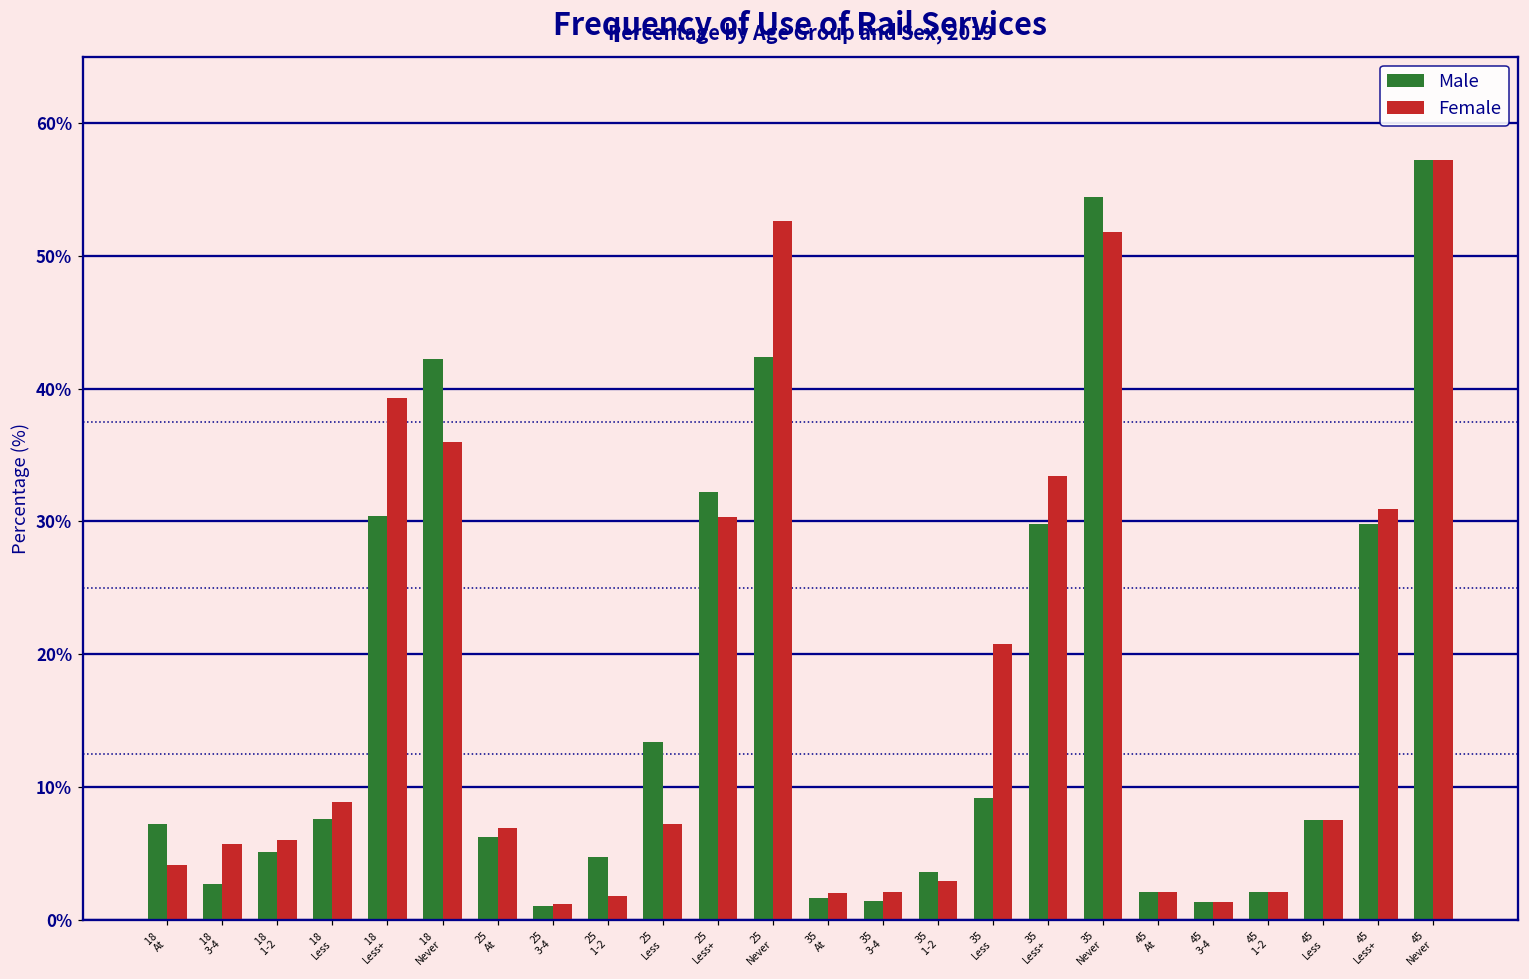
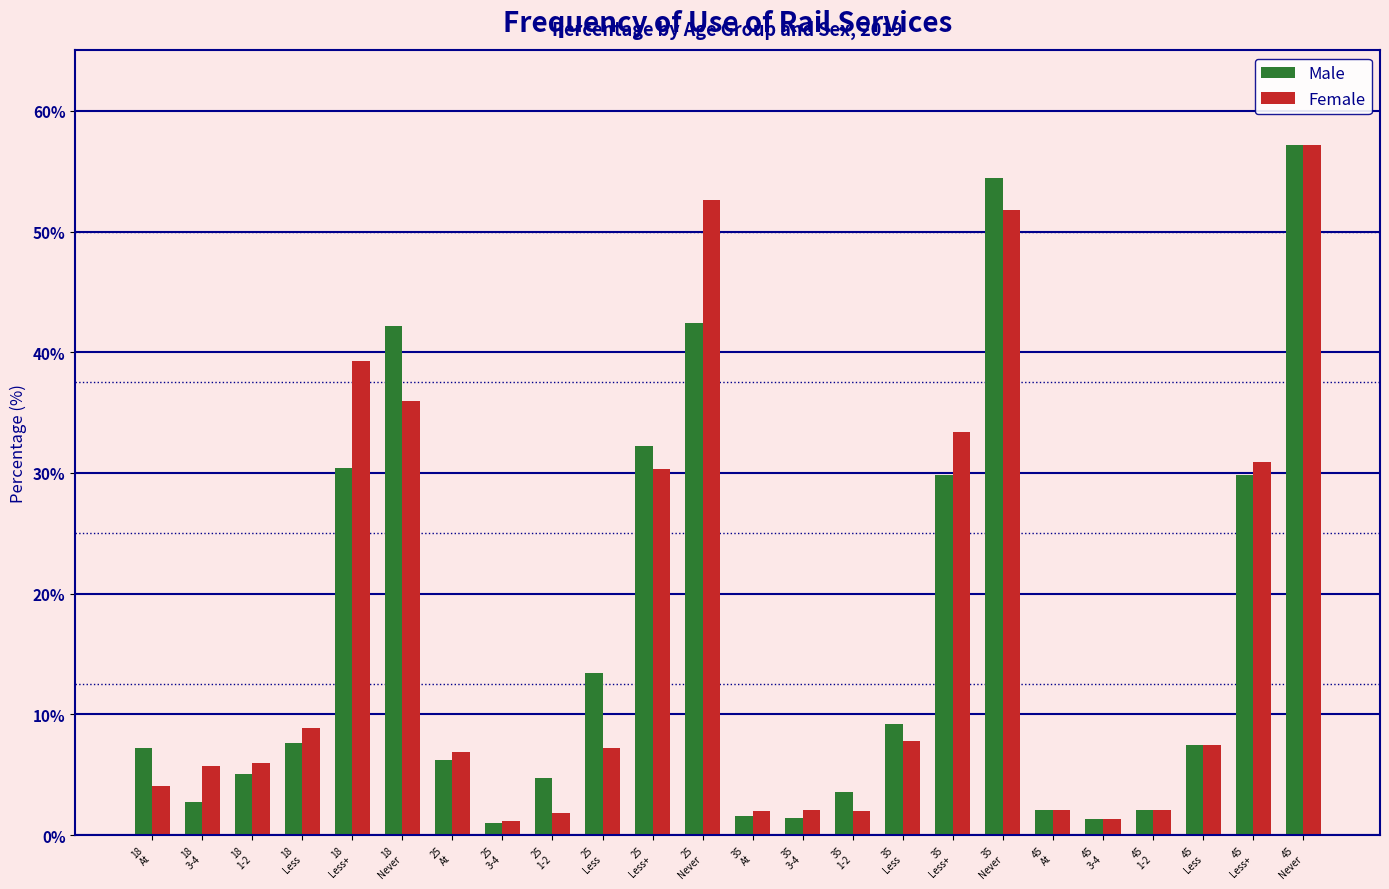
  {
    "Male": {
      "18 At": "7.2%",
      "18 3-4": "2.7%",
      "18 1-2": "5.1%",
      "18 Less": "7.6%",
      "18 Less+": "30.4%",
      "18 Never": "42.2%",
      "25 At": "6.2%",
      "25 3-4": "1.0%",
      "25 1-2": "4.7%",
      "25 Less": "13.4%",
      "25 Less+": "32.2%",
      "25 Never": "42.4%",
      "35 At": "1.6%",
      "35 3-4": "1.4%",
      "35 1-2": "3.6%",
      "35 Less": "9.2%",
      "35 Less+": "29.8%",
      "35 Never": "54.4%",
      "45 At": "2.1%",
      "45 3-4": "1.3%",
      "45 1-2": "2.1%",
      "45 Less": "7.5%",
      "45 Less+": "29.8%",
      "45 Never": "57.2%"
    },
    "Female": {
      "18 At": "4.1%",
      "18 3-4": "5.7%",
      "18 1-2": "6.0%",
      "18 Less": "8.9%",
      "18 Less+": "39.3%",
      "18 Never": "36.0%",
      "25 At": "6.9%",
      "25 3-4": "1.2%",
      "25 1-2": "1.8%",
      "25 Less": "7.2%",
      "25 Less+": "30.3%",
      "25 Never": "52.6%",
      "35 At": "2.0%",
      "35 3-4": "2.1%",
-     "35 1-2": "2.9%",
-     "35 Less": "20.8%",
+     "35 1-2": "2.0%",
+     "35 Less": "7.8%",
      "35 Less+": "33.4%",
      "35 Never": "51.8%",
      "45 At": "2.1%",
      "45 3-4": "1.3%",
      "45 1-2": "2.1%",
      "45 Less": "7.5%",
      "45 Less+": "30.9%",
      "45 Never": "57.2%"
    }
  }
